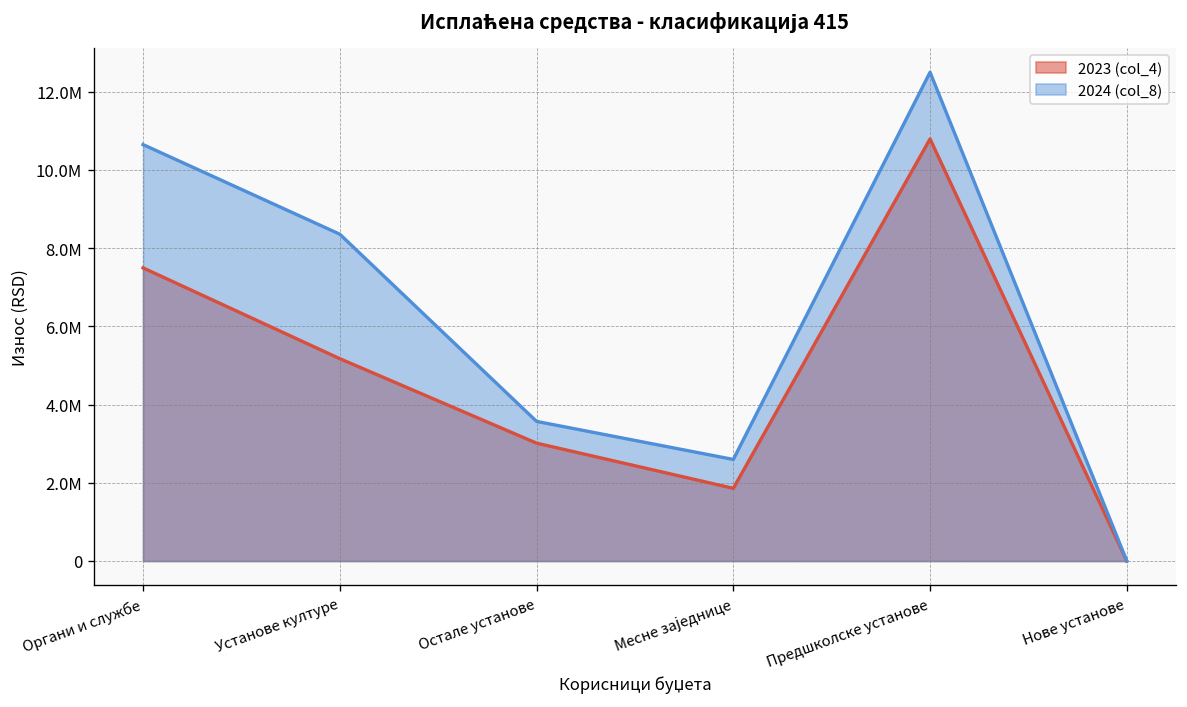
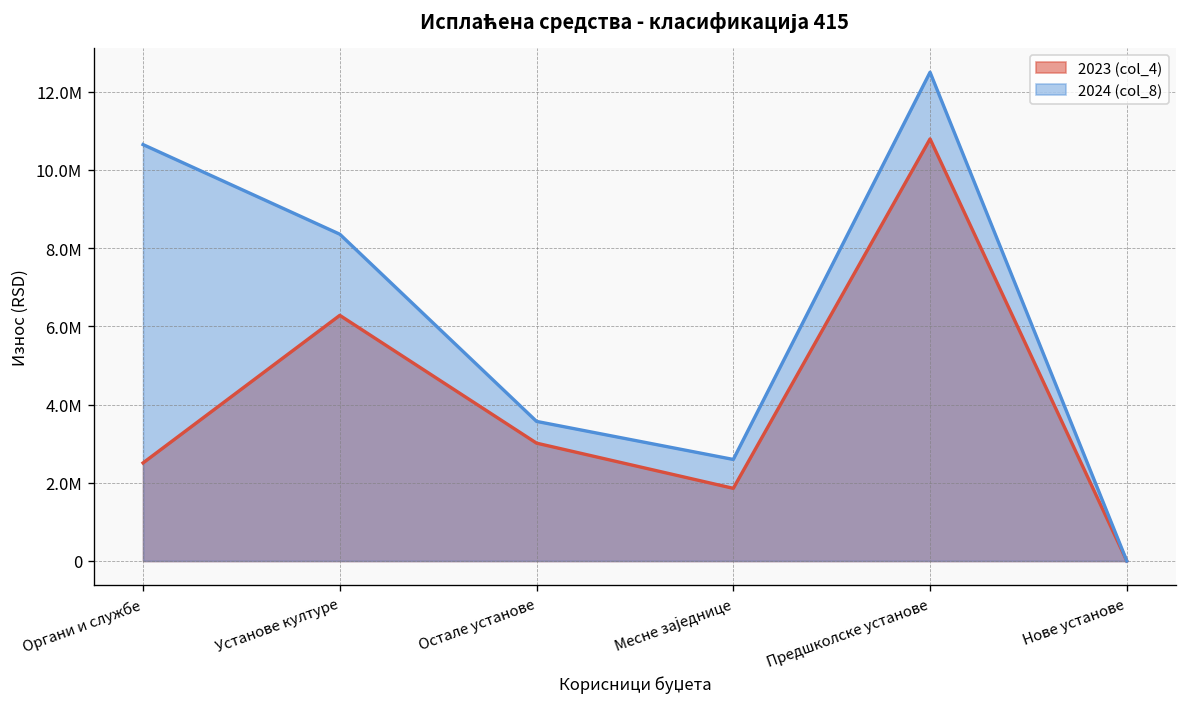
  {
    "2023 (col_4)": {
-     "Органи и службе": 7500000,
-     "Установе културе": 5200000,
+     "Органи и службе": 2500000,
+     "Установе културе": 6300000,
      "Остале установе": 3000000,
      "Месне заједнице": 1900000,
      "Предшколске установе": 10800000
    },
    "2024 (col_8)": {
      "Органи и службе": 10700000,
      "Установе културе": 8400000,
      "Остале установе": 3600000,
      "Месне заједнице": 2600000,
      "Предшколске установе": 12500000
    }
  }
